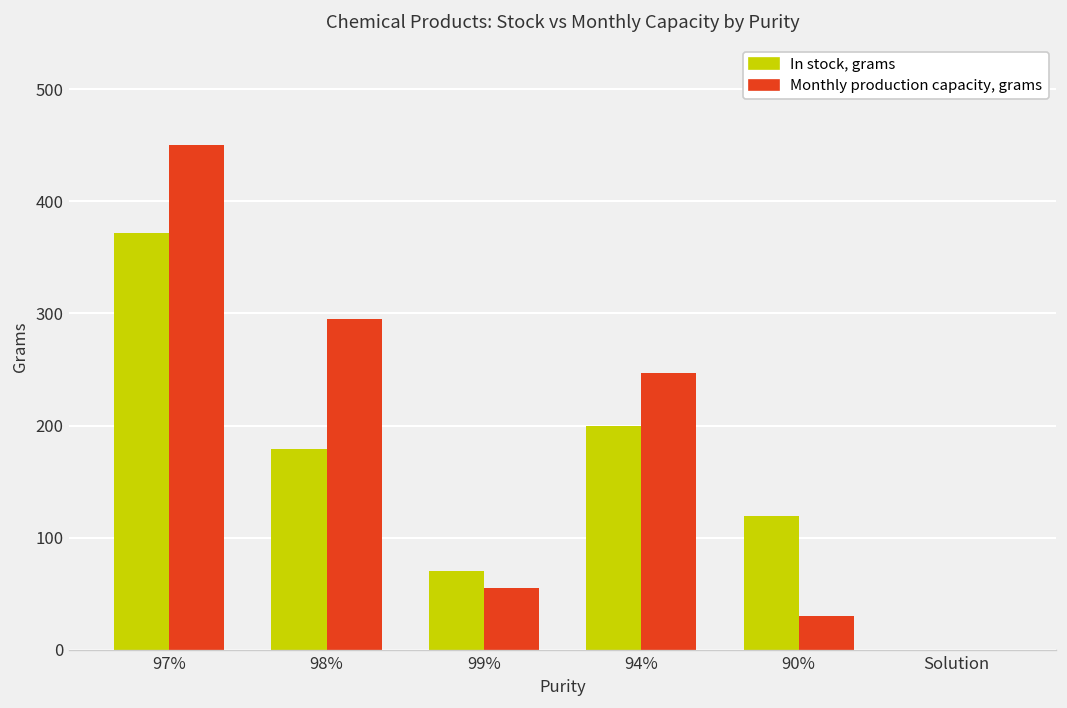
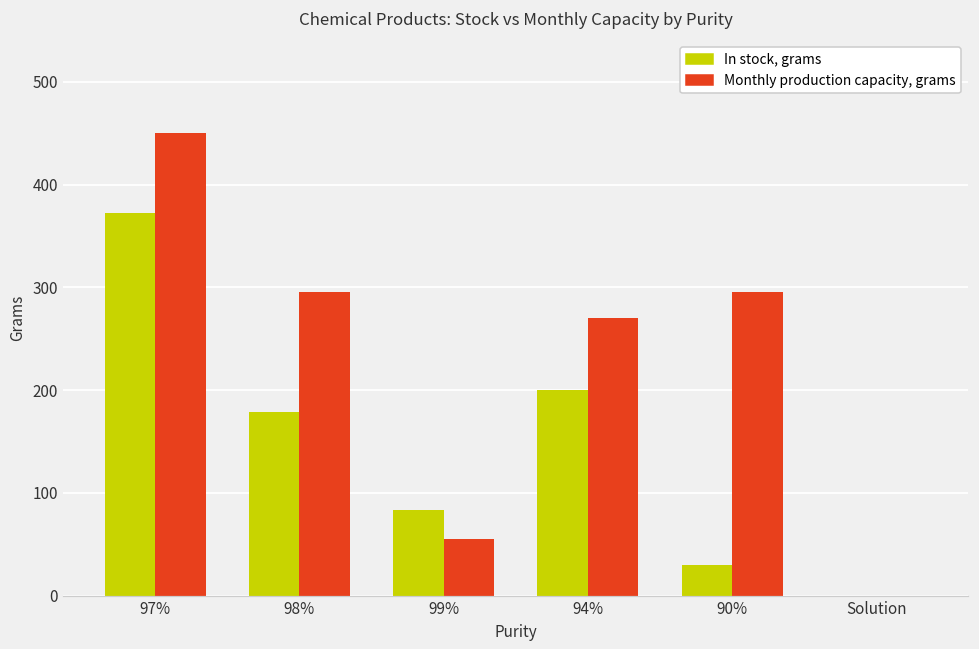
  {
    "In stock, grams": {
      "97%": 370,
      "98%": 180,
-     "99%": 70,
+     "99%": 80,
      "94%": 200,
-     "90%": 120,
+     "90%": 30,
      "Solution": 0
    },
    "Monthly production capacity, grams": {
      "97%": 450,
      "98%": 300,
      "99%": 60,
-     "94%": 250,
-     "90%": 30,
+     "94%": 270,
+     "90%": 300,
      "Solution": 0
    }
  }
